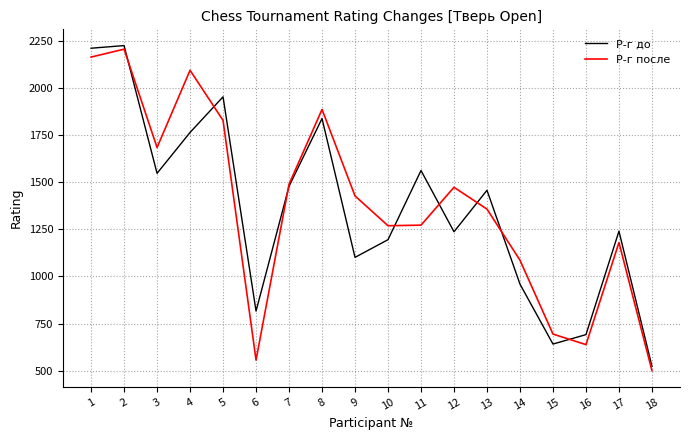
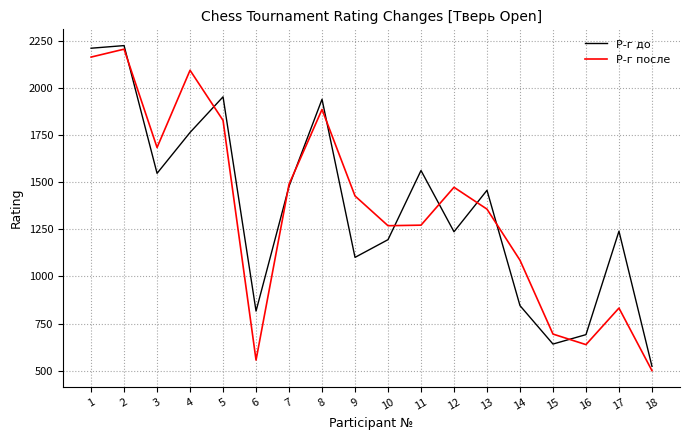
  {
    "Р-г до": {
      "1": 2210,
      "2": 2230,
      "3": 1550,
      "4": 1760,
      "5": 1950,
      "6": 820,
-     "8": 1840,
+     "8": 1940,
      "9": 1100,
      "10": 1200,
      "11": 1560,
      "12": 1240,
      "13": 1460,
-     "14": 960,
+     "14": 850,
      "15": 640,
      "16": 690,
      "17": 1240,
      "18": 520
    },
    "Р-г после": {
      "1": 2160,
      "2": 2210,
      "3": 1680,
      "4": 2090,
      "5": 1830,
      "6": 560,
      "8": 1890,
      "9": 1430,
      "10": 1270,
      "11": 1270,
      "12": 1470,
      "13": 1360,
      "14": 1090,
      "15": 690,
      "16": 640,
-     "17": 1180,
+     "17": 830,
      "18": 500
    }
  }
